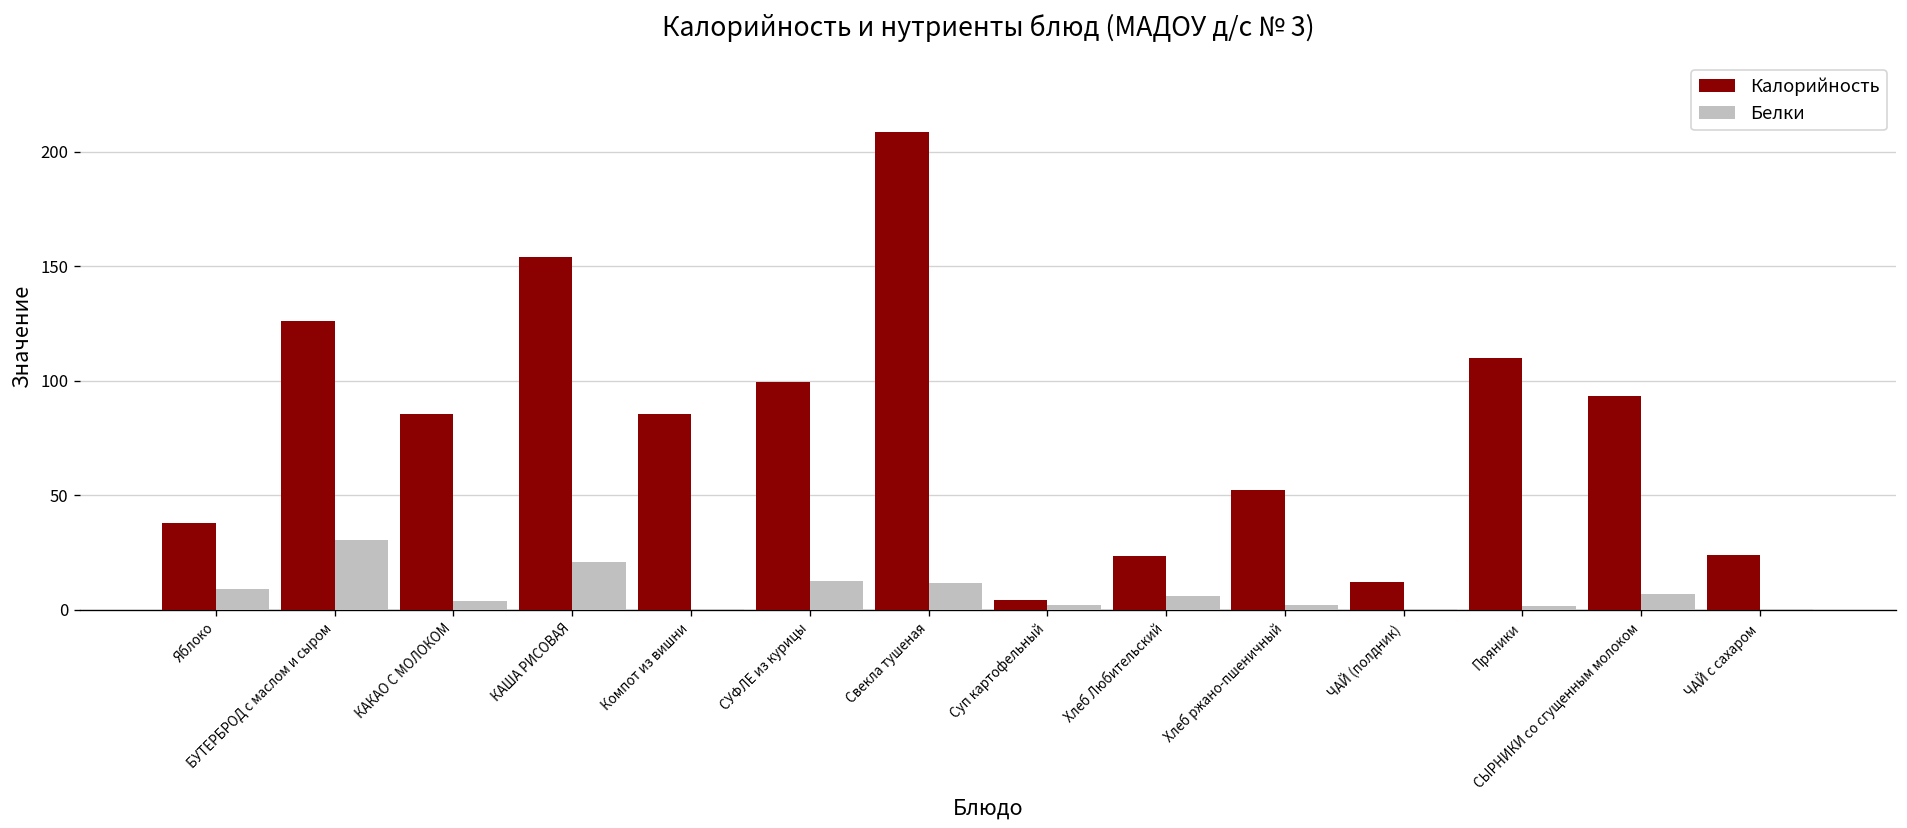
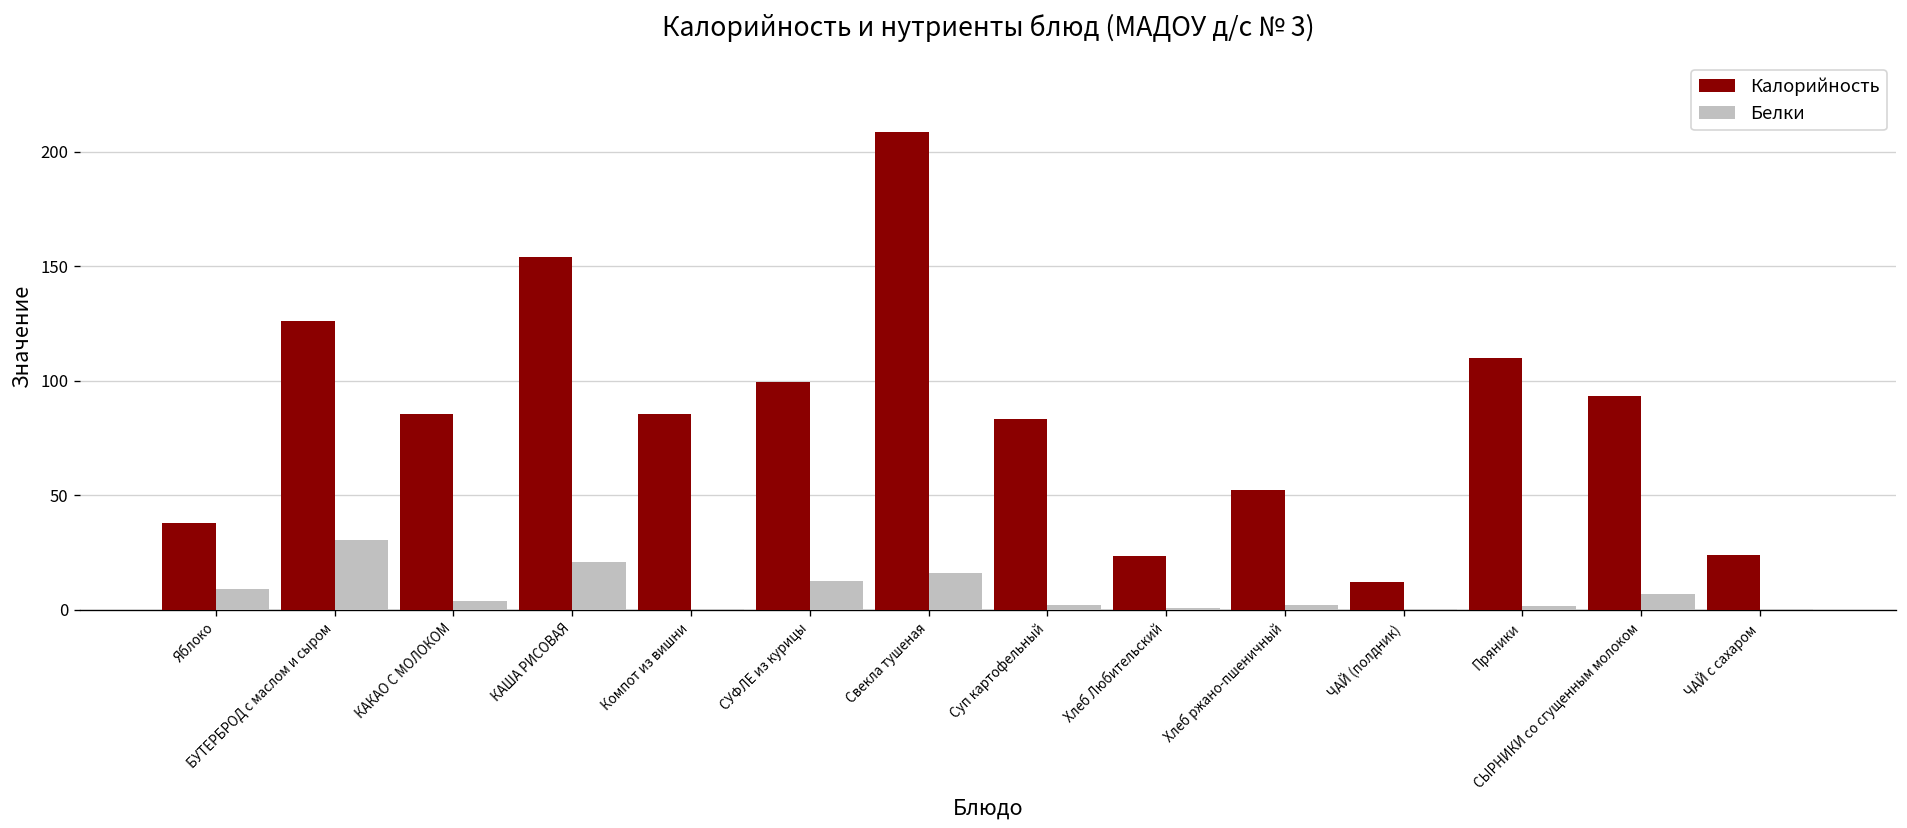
  {
    "Калорийность": {
      "Яблоко": 38,
      "БУТЕРБРОД с маслом и сыром": 126,
      "КАКАО С МОЛОКОМ": 85,
      "КАША РИСОВАЯ": 154,
      "Компот из вишни": 85,
      "СУФЛЕ из курицы": 99,
      "Свекла тушеная": 208,
-     "Суп картофельный": 4,
+     "Суп картофельный": 83,
      "Хлеб Любительский": 24,
      "Хлеб ржано-пшеничный": 52,
      "ЧАЙ (полдник)": 12,
      "Пряники": 110,
      "СЫРНИКИ со сгущенным молоком": 93,
      "ЧАЙ с сахаром": 24
    },
    "Белки": {
      "Яблоко": 9,
      "БУТЕРБРОД с маслом и сыром": 30,
      "КАКАО С МОЛОКОМ": 4,
      "КАША РИСОВАЯ": 21,
      "СУФЛЕ из курицы": 12,
-     "Свекла тушеная": 12,
+     "Свекла тушеная": 16,
      "Суп картофельный": 2,
-     "Хлеб Любительский": 6,
+     "Хлеб Любительский": 1,
      "Хлеб ржано-пшеничный": 2,
      "Пряники": 2,
      "СЫРНИКИ со сгущенным молоком": 7
    }
  }
